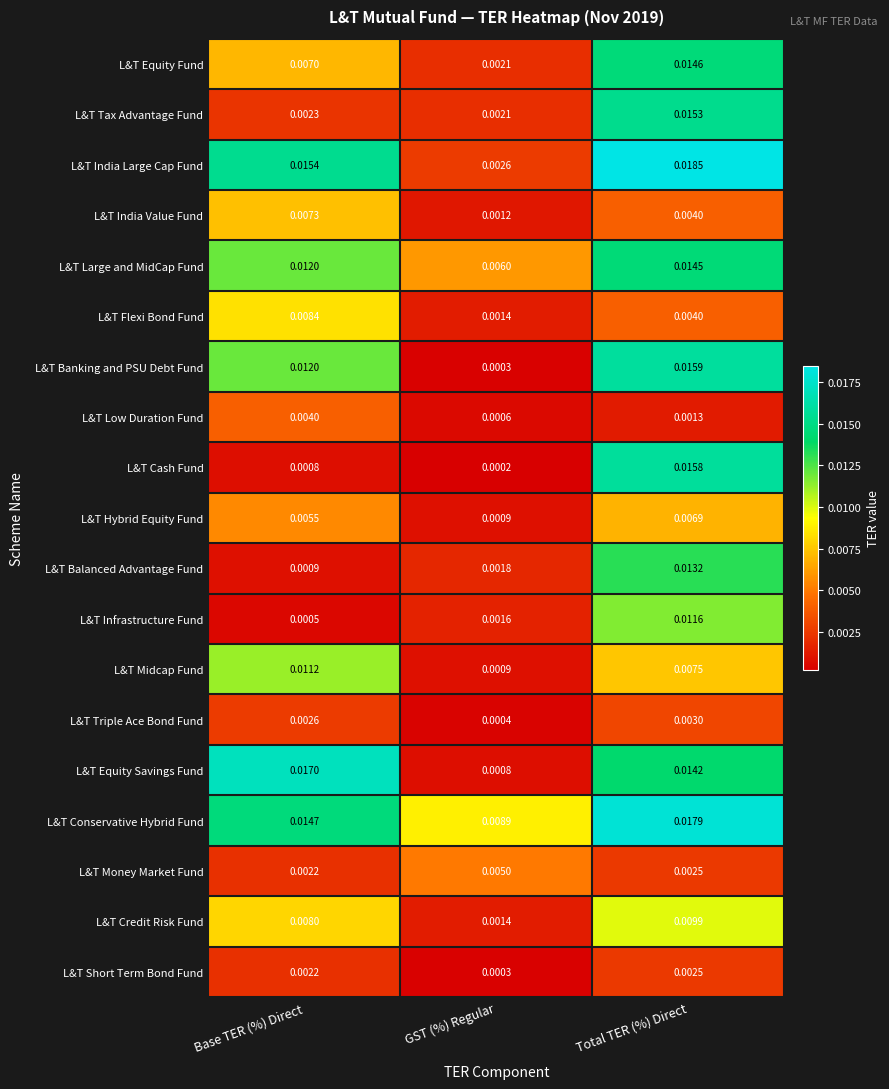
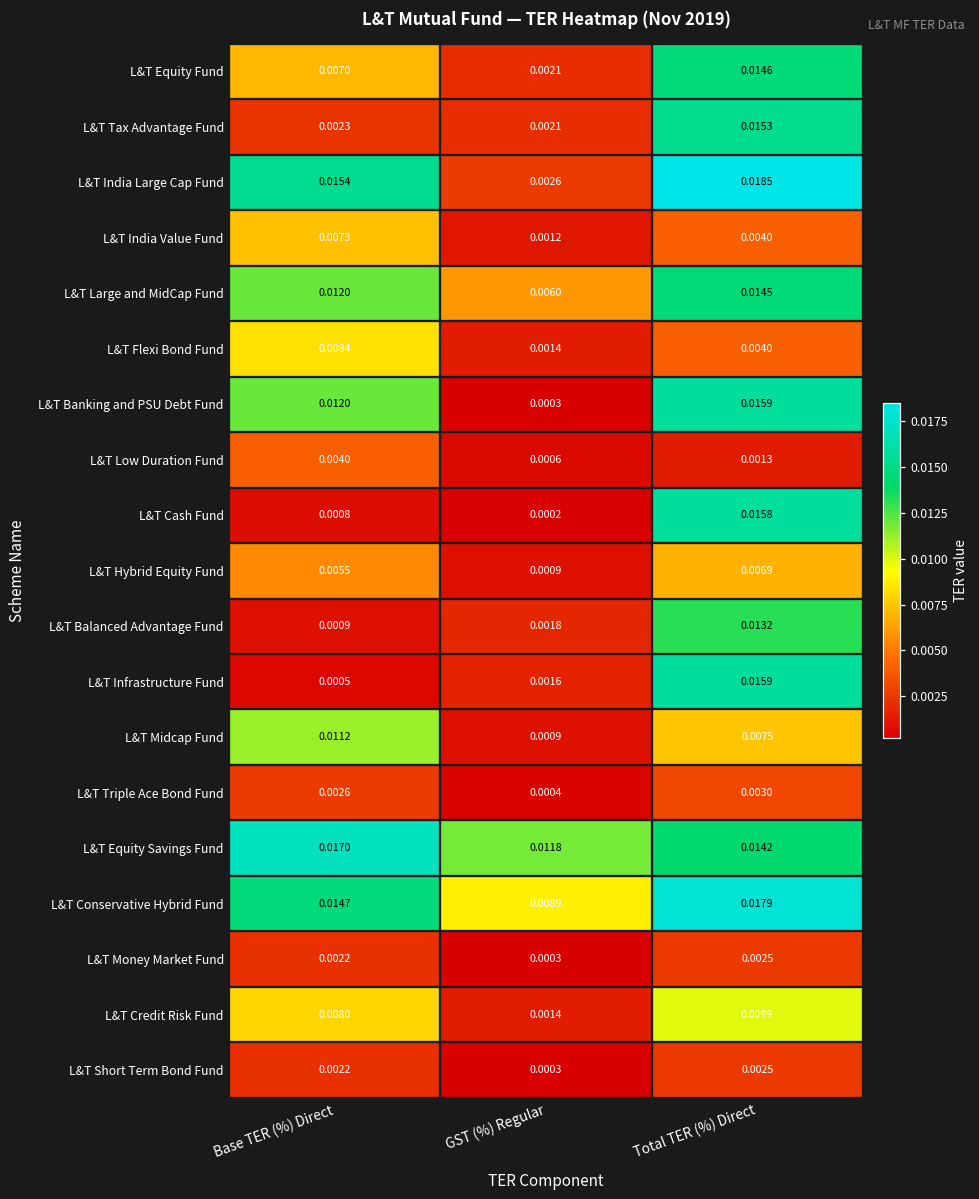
  {
    "L&T Equity Fund": {
      "Base TER (%) Direct": 0.0070,
      "GST (%) Regular": 0.0021,
      "Total TER (%) Direct": 0.0146
    },
    "L&T Tax Advantage Fund": {
      "Base TER (%) Direct": 0.0023,
      "GST (%) Regular": 0.0021,
      "Total TER (%) Direct": 0.0153
    },
    "L&T India Large Cap Fund": {
      "Base TER (%) Direct": 0.0154,
      "GST (%) Regular": 0.0026,
      "Total TER (%) Direct": 0.0185
    },
    "L&T India Value Fund": {
      "Base TER (%) Direct": 0.0073,
      "GST (%) Regular": 0.0012,
      "Total TER (%) Direct": 0.0040
    },
    "L&T Large and MidCap Fund": {
      "Base TER (%) Direct": 0.0120,
      "GST (%) Regular": 0.0060,
      "Total TER (%) Direct": 0.0145
    },
    "L&T Flexi Bond Fund": {
      "Base TER (%) Direct": 0.0084,
      "GST (%) Regular": 0.0014,
      "Total TER (%) Direct": 0.0040
    },
    "L&T Banking and PSU Debt Fund": {
      "Base TER (%) Direct": 0.0120,
      "GST (%) Regular": 0.0003,
      "Total TER (%) Direct": 0.0159
    },
    "L&T Low Duration Fund": {
      "Base TER (%) Direct": 0.0040,
      "GST (%) Regular": 0.0006,
      "Total TER (%) Direct": 0.0013
    },
    "L&T Cash Fund": {
      "Base TER (%) Direct": 0.0008,
      "GST (%) Regular": 0.0002,
      "Total TER (%) Direct": 0.0158
    },
    "L&T Hybrid Equity Fund": {
      "Base TER (%) Direct": 0.0055,
      "GST (%) Regular": 0.0009,
      "Total TER (%) Direct": 0.0069
    },
    "L&T Balanced Advantage Fund": {
      "Base TER (%) Direct": 0.0009,
      "GST (%) Regular": 0.0018,
      "Total TER (%) Direct": 0.0132
    },
    "L&T Infrastructure Fund": {
      "Base TER (%) Direct": 0.0005,
      "GST (%) Regular": 0.0016,
-     "Total TER (%) Direct": 0.0116
+     "Total TER (%) Direct": 0.0159
    },
    "L&T Midcap Fund": {
      "Base TER (%) Direct": 0.0112,
      "GST (%) Regular": 0.0009,
      "Total TER (%) Direct": 0.0075
    },
    "L&T Triple Ace Bond Fund": {
      "Base TER (%) Direct": 0.0026,
      "GST (%) Regular": 0.0004,
      "Total TER (%) Direct": 0.0030
    },
    "L&T Equity Savings Fund": {
      "Base TER (%) Direct": 0.0170,
-     "GST (%) Regular": 0.0008,
+     "GST (%) Regular": 0.0118,
      "Total TER (%) Direct": 0.0142
    },
    "L&T Conservative Hybrid Fund": {
      "Base TER (%) Direct": 0.0147,
      "GST (%) Regular": 0.0089,
      "Total TER (%) Direct": 0.0179
    },
    "L&T Money Market Fund": {
      "Base TER (%) Direct": 0.0022,
-     "GST (%) Regular": 0.0050,
+     "GST (%) Regular": 0.0003,
      "Total TER (%) Direct": 0.0025
    },
    "L&T Credit Risk Fund": {
      "Base TER (%) Direct": 0.0080,
      "GST (%) Regular": 0.0014,
      "Total TER (%) Direct": 0.0099
    },
    "L&T Short Term Bond Fund": {
      "Base TER (%) Direct": 0.0022,
      "GST (%) Regular": 0.0003,
      "Total TER (%) Direct": 0.0025
    }
  }
